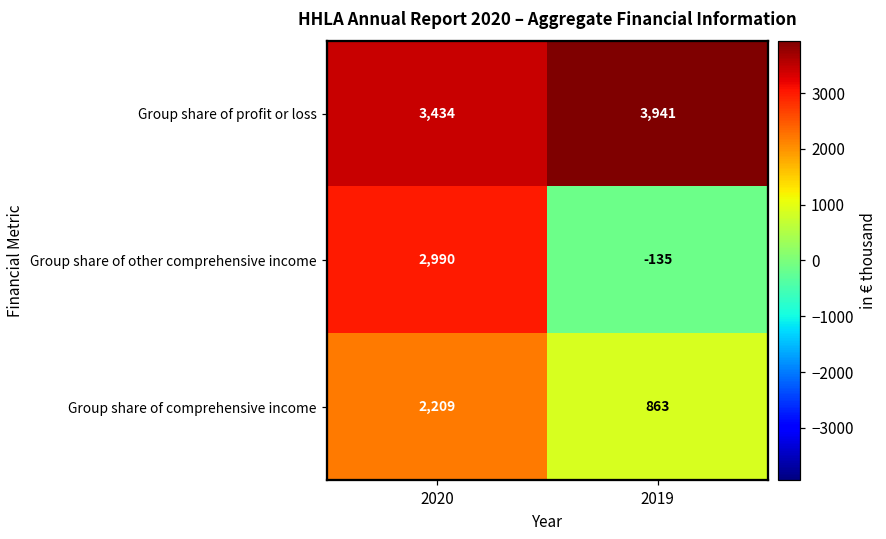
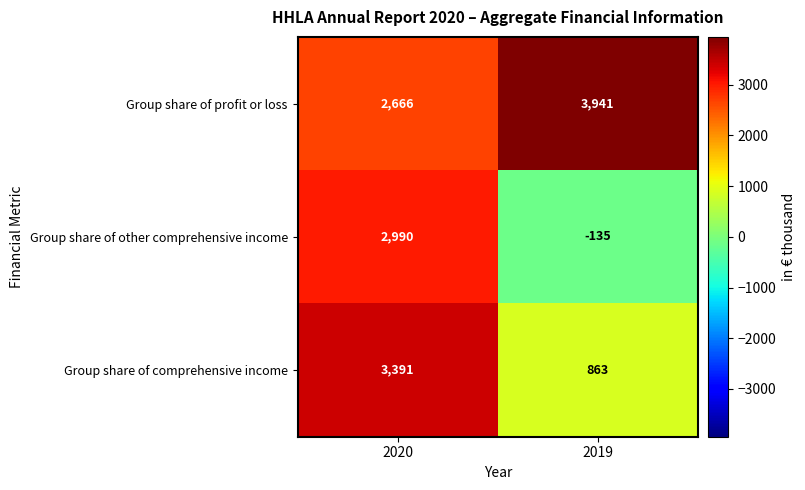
  {
    "Group share of profit or loss": {
-     "2020": "3,434",
+     "2020": "2,666",
      "2019": "3,941"
    },
    "Group share of other comprehensive income": {
      "2020": "2,990",
      "2019": "-135"
    },
    "Group share of comprehensive income": {
-     "2020": "2,209",
+     "2020": "3,391",
      "2019": "863"
    }
  }
